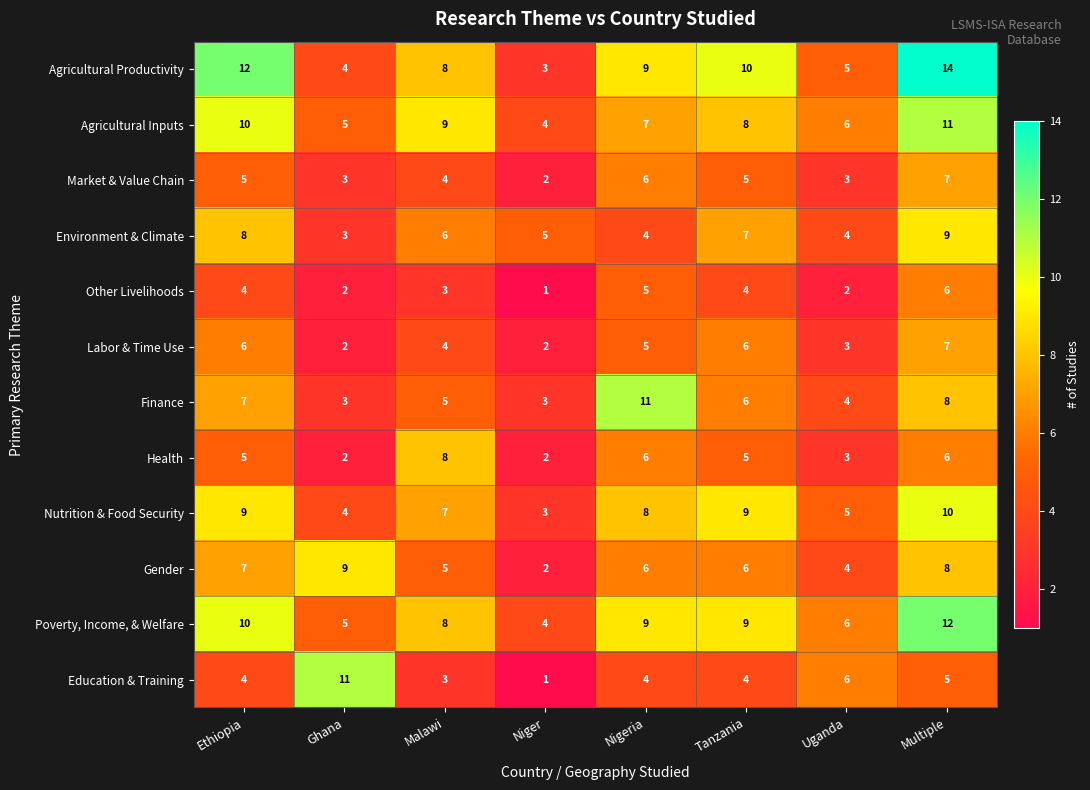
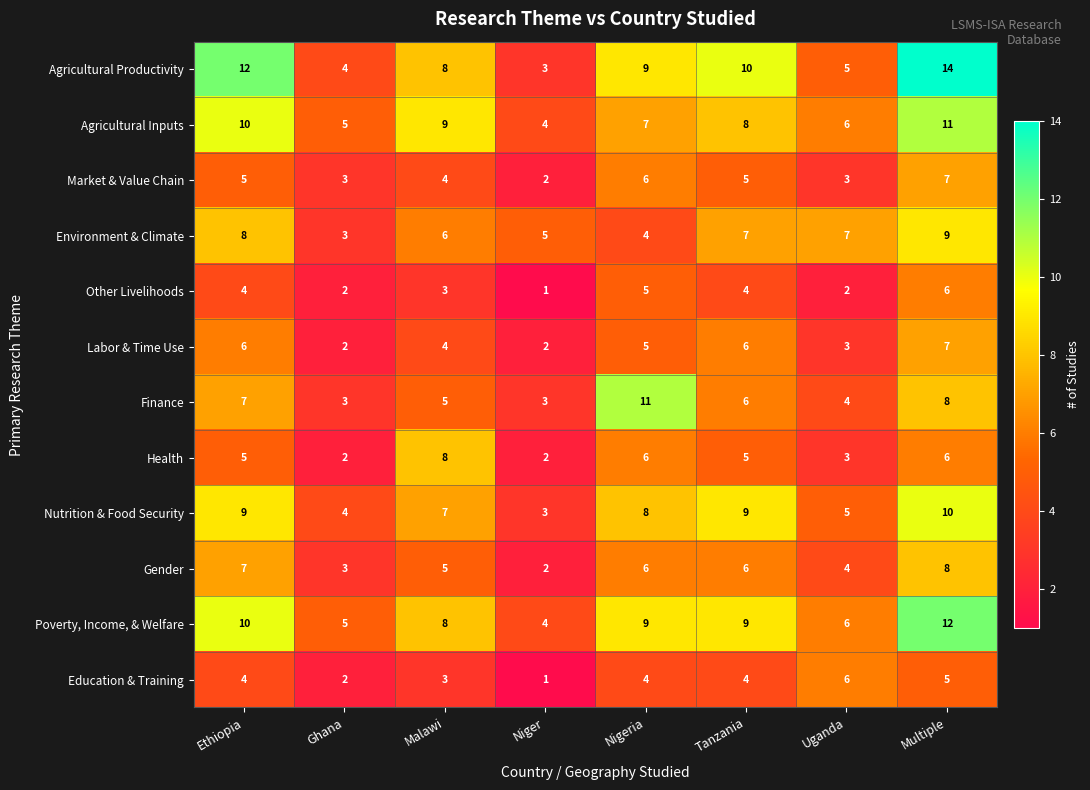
  {
    "Agricultural Productivity": {
      "Ethiopia": 12,
      "Ghana": 4,
      "Malawi": 8,
      "Niger": 3,
      "Nigeria": 9,
      "Tanzania": 10,
      "Uganda": 5,
      "Multiple": 14
    },
    "Agricultural Inputs": {
      "Ethiopia": 10,
      "Ghana": 5,
      "Malawi": 9,
      "Niger": 4,
      "Nigeria": 7,
      "Tanzania": 8,
      "Uganda": 6,
      "Multiple": 11
    },
    "Market & Value Chain": {
      "Ethiopia": 5,
      "Ghana": 3,
      "Malawi": 4,
      "Niger": 2,
      "Nigeria": 6,
      "Tanzania": 5,
      "Uganda": 3,
      "Multiple": 7
    },
    "Environment & Climate": {
      "Ethiopia": 8,
      "Ghana": 3,
      "Malawi": 6,
      "Niger": 5,
      "Nigeria": 4,
      "Tanzania": 7,
-     "Uganda": 4,
+     "Uganda": 7,
      "Multiple": 9
    },
    "Other Livelihoods": {
      "Ethiopia": 4,
      "Ghana": 2,
      "Malawi": 3,
      "Niger": 1,
      "Nigeria": 5,
      "Tanzania": 4,
      "Uganda": 2,
      "Multiple": 6
    },
    "Labor & Time Use": {
      "Ethiopia": 6,
      "Ghana": 2,
      "Malawi": 4,
      "Niger": 2,
      "Nigeria": 5,
      "Tanzania": 6,
      "Uganda": 3,
      "Multiple": 7
    },
    "Finance": {
      "Ethiopia": 7,
      "Ghana": 3,
      "Malawi": 5,
      "Niger": 3,
      "Nigeria": 11,
      "Tanzania": 6,
      "Uganda": 4,
      "Multiple": 8
    },
    "Health": {
      "Ethiopia": 5,
      "Ghana": 2,
      "Malawi": 8,
      "Niger": 2,
      "Nigeria": 6,
      "Tanzania": 5,
      "Uganda": 3,
      "Multiple": 6
    },
    "Nutrition & Food Security": {
      "Ethiopia": 9,
      "Ghana": 4,
      "Malawi": 7,
      "Niger": 3,
      "Nigeria": 8,
      "Tanzania": 9,
      "Uganda": 5,
      "Multiple": 10
    },
    "Gender": {
      "Ethiopia": 7,
-     "Ghana": 9,
+     "Ghana": 3,
      "Malawi": 5,
      "Niger": 2,
      "Nigeria": 6,
      "Tanzania": 6,
      "Uganda": 4,
      "Multiple": 8
    },
    "Poverty, Income, & Welfare": {
      "Ethiopia": 10,
      "Ghana": 5,
      "Malawi": 8,
      "Niger": 4,
      "Nigeria": 9,
      "Tanzania": 9,
      "Uganda": 6,
      "Multiple": 12
    },
    "Education & Training": {
      "Ethiopia": 4,
-     "Ghana": 11,
+     "Ghana": 2,
      "Malawi": 3,
      "Niger": 1,
      "Nigeria": 4,
      "Tanzania": 4,
      "Uganda": 6,
      "Multiple": 5
    }
  }
